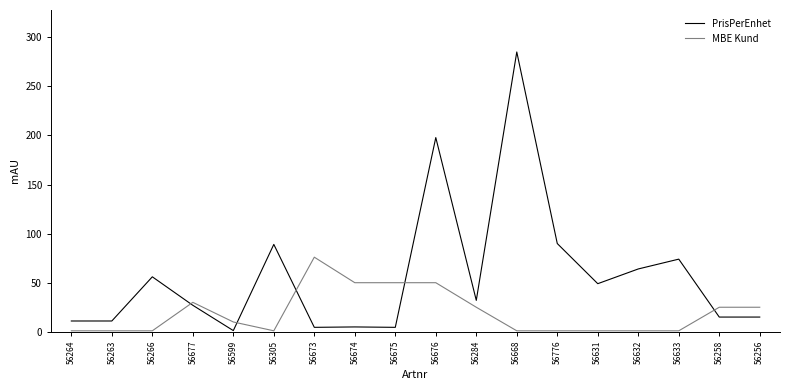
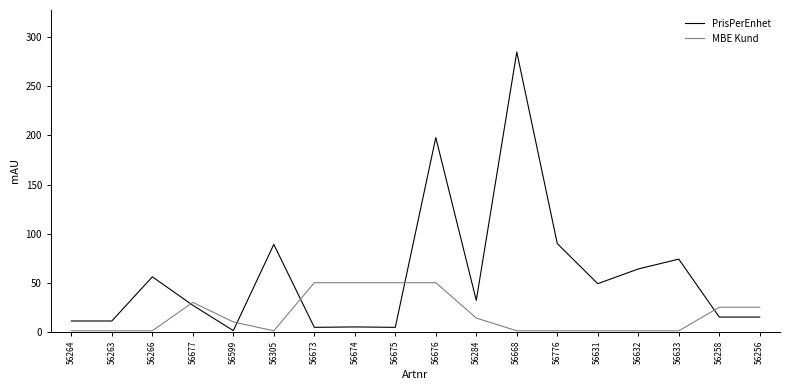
  {
    "PrisPerEnhet": {
      "56264": 10,
      "56263": 10,
      "56266": 60,
      "56677": 30,
      "56599": 0,
      "56305": 90,
      "56673": 0,
      "56674": 0,
      "56675": 0,
      "56676": 200,
      "56284": 30,
      "56668": 290,
      "56776": 90,
      "56631": 50,
      "56632": 60,
      "56633": 70,
      "56258": 20,
      "56256": 20
    },
    "MBE Kund": {
      "56264": 0,
      "56263": 0,
      "56266": 0,
      "56677": 30,
      "56599": 10,
      "56305": 0,
-     "56673": 80,
+     "56673": 50,
      "56674": 50,
      "56675": 50,
      "56676": 50,
-     "56284": 30,
+     "56284": 10,
      "56668": 0,
      "56776": 0,
      "56631": 0,
      "56632": 0,
      "56633": 0,
      "56258": 30,
      "56256": 30
    }
  }
